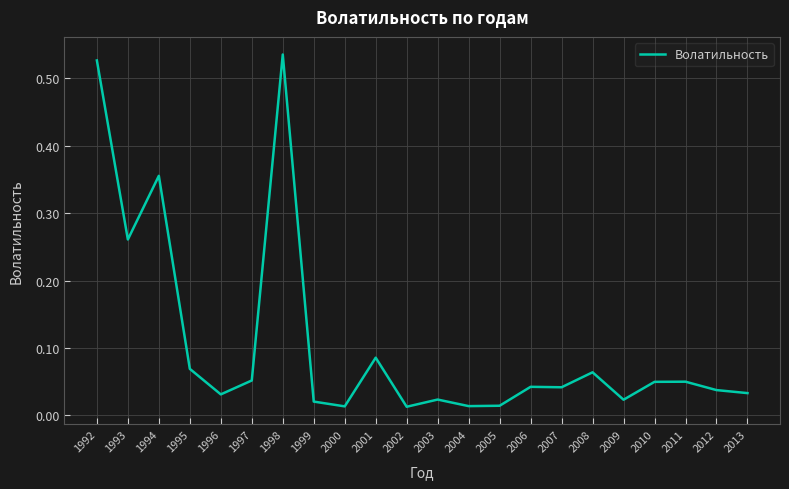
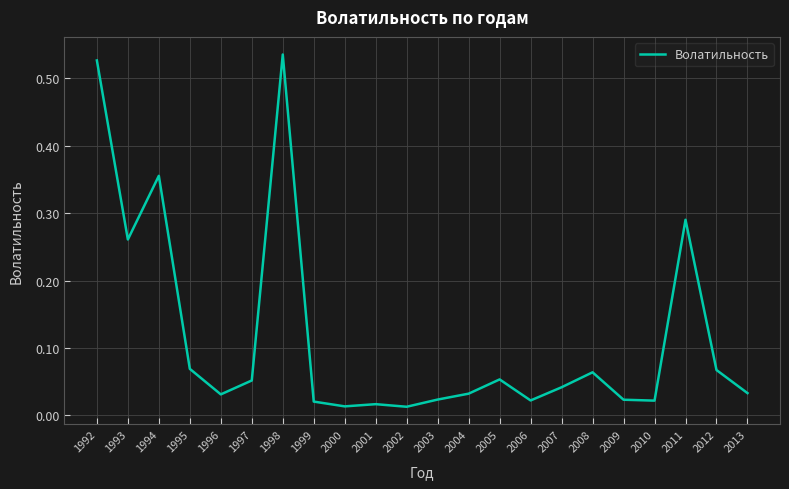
  {
    "1992": 0.53,
    "1993": 0.26,
    "1994": 0.36,
    "1995": 0.07,
    "1996": 0.03,
    "1997": 0.05,
    "1998": 0.54,
    "1999": 0.02,
    "2000": 0.01,
-   "2001": 0.09,
+   "2001": 0.02,
    "2002": 0.01,
    "2003": 0.02,
-   "2004": 0.01,
-   "2005": 0.01,
-   "2006": 0.04,
+   "2004": 0.03,
+   "2005": 0.05,
+   "2006": 0.02,
    "2007": 0.04,
    "2008": 0.06,
    "2009": 0.02,
-   "2010": 0.05,
-   "2011": 0.05,
-   "2012": 0.04,
+   "2010": 0.02,
+   "2011": 0.29,
+   "2012": 0.07,
    "2013": 0.03
  }
